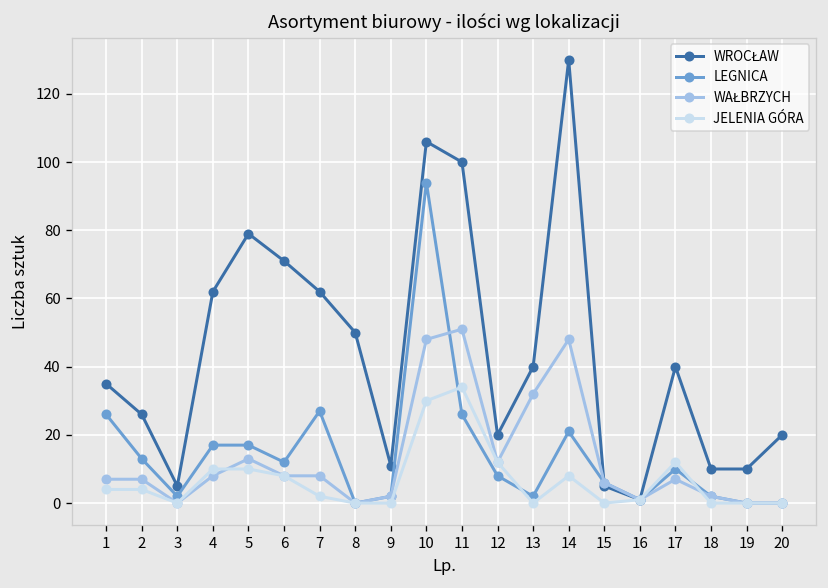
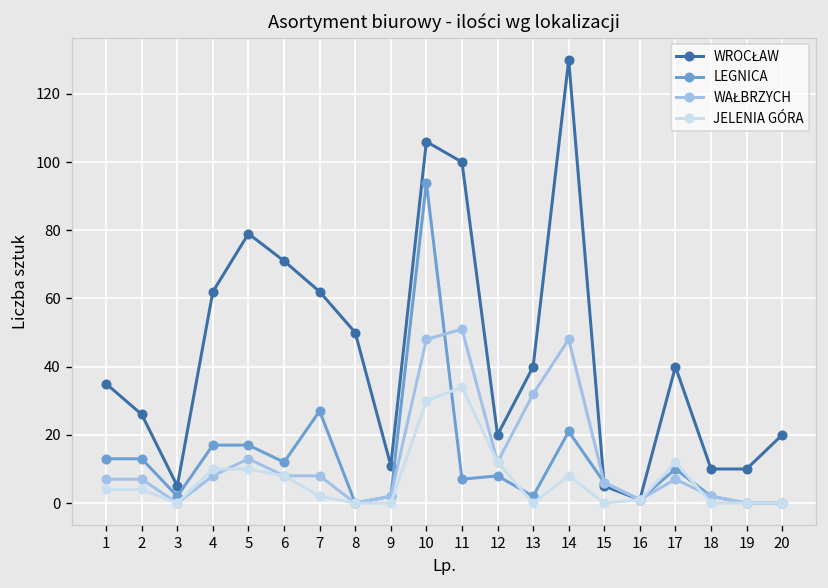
  {
    "WROCŁAW": {
      "1": 35,
      "2": 26,
      "3": 5,
      "4": 62,
      "5": 79,
      "6": 71,
      "7": 62,
      "8": 50,
      "9": 11,
      "10": 106,
      "11": 100,
      "12": 20,
      "13": 40,
      "14": 130,
      "15": 5,
      "17": 40,
      "18": 10,
      "19": 10,
      "20": 20
    },
    "LEGNICA": {
-     "1": 26,
+     "1": 13,
      "2": 13,
      "3": 2,
      "4": 17,
      "5": 17,
      "6": 12,
      "7": 27,
      "10": 94,
-     "11": 26,
+     "11": 7,
      "12": 8,
      "13": 2,
      "14": 21,
      "17": 10
    }
  }
